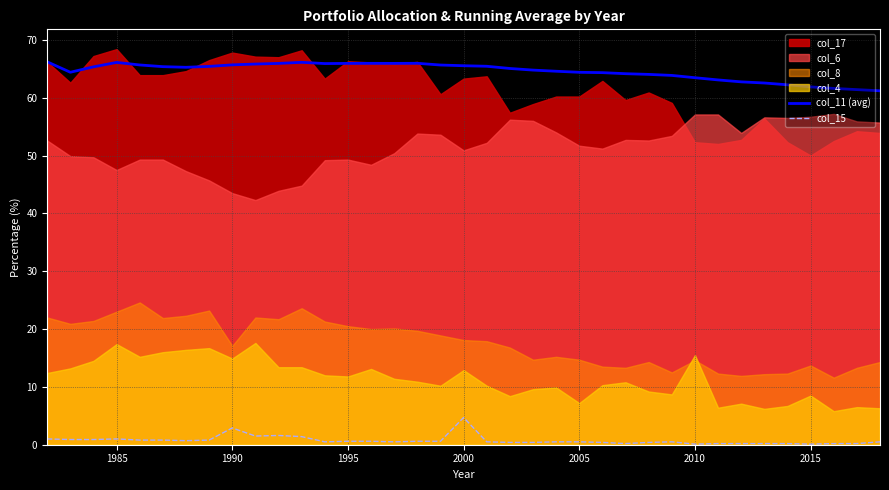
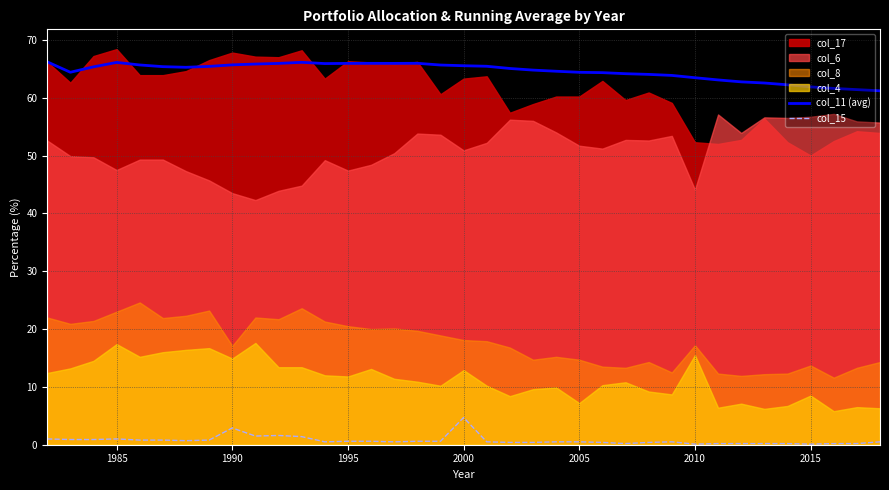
  {
    "col_11 (avg)": {
      "1985": 66,
      "1990": 66,
      "2000": 66,
      "2005": 64,
      "2010": 63
    },
    "col_17": {
      "1985": 68,
      "1990": 68,
      "2000": 63,
      "2005": 60,
      "2010": 52,
      "2015": 50
    },
    "col_15": {
      "1985": 1,
      "1990": 3,
      "1995": 1,
      "2000": 5,
      "2005": 1,
      "2010": 0,
      "2015": 0
    },
    "col_6": {
      "1985": 48,
      "1990": 44,
-     "1995": 49,
+     "1995": 47,
      "2000": 51,
      "2005": 52,
-     "2010": 57
+     "2010": 44
    },
    "col_8": {
      "1985": 23,
      "1990": 17,
      "1995": 21,
      "2000": 18,
      "2005": 15,
-     "2010": 15,
+     "2010": 17,
      "2015": 14
    },
    "col_4": {
      "1985": 17,
      "1990": 15,
      "1995": 12,
      "2000": 13,
      "2005": 7,
      "2010": 16,
      "2015": 9
    }
  }
